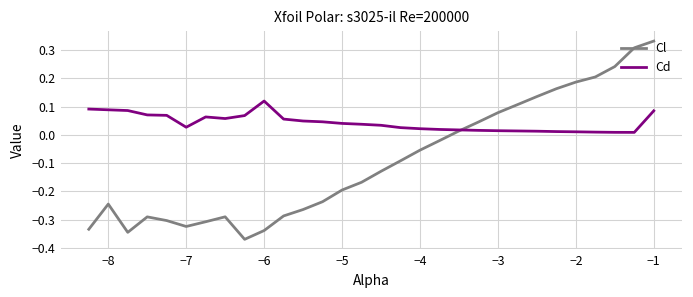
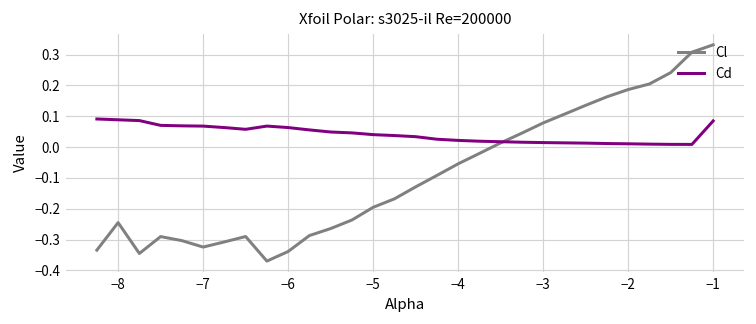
  {
    "Cl": {
      "−8": -0.24,
      "−7": -0.32,
      "−6": -0.34,
      "−5": -0.20,
      "−4": -0.05,
      "−3": 0.08,
      "−2": 0.19,
      "−1": 0.33
    },
    "Cd": {
      "−8": 0.09,
-     "−7": 0.03,
-     "−6": 0.12,
+     "−7": 0.07,
+     "−6": 0.06,
      "−5": 0.04,
      "−4": 0.02,
      "−3": 0.01,
      "−2": 0.01,
      "−1": 0.09
    }
  }
